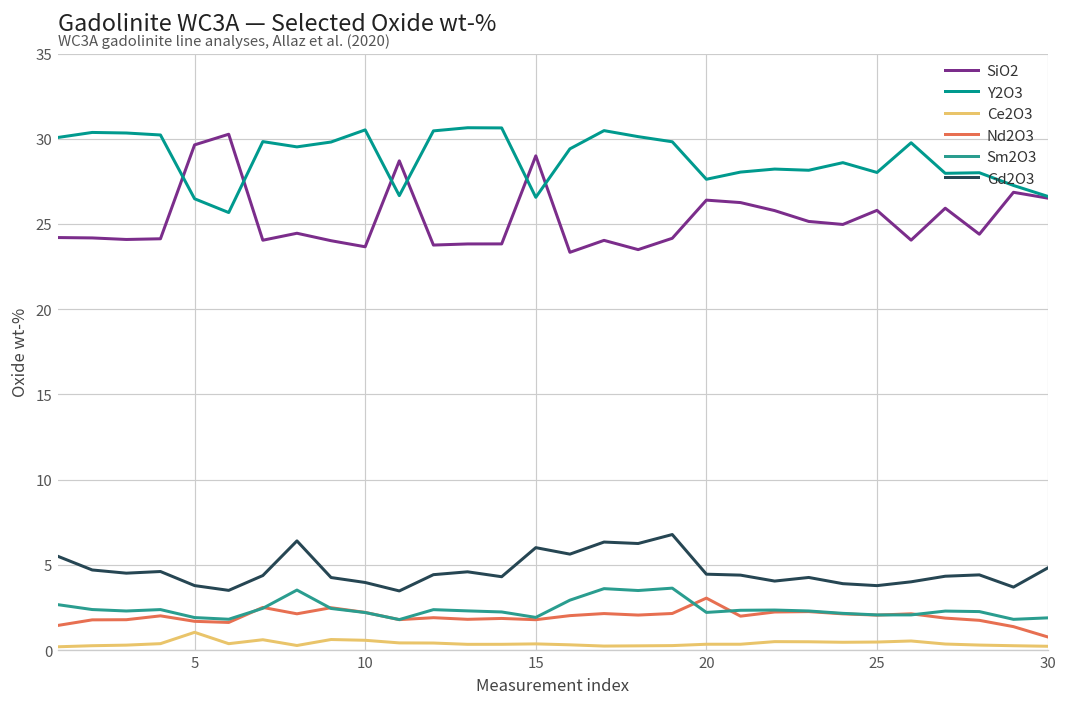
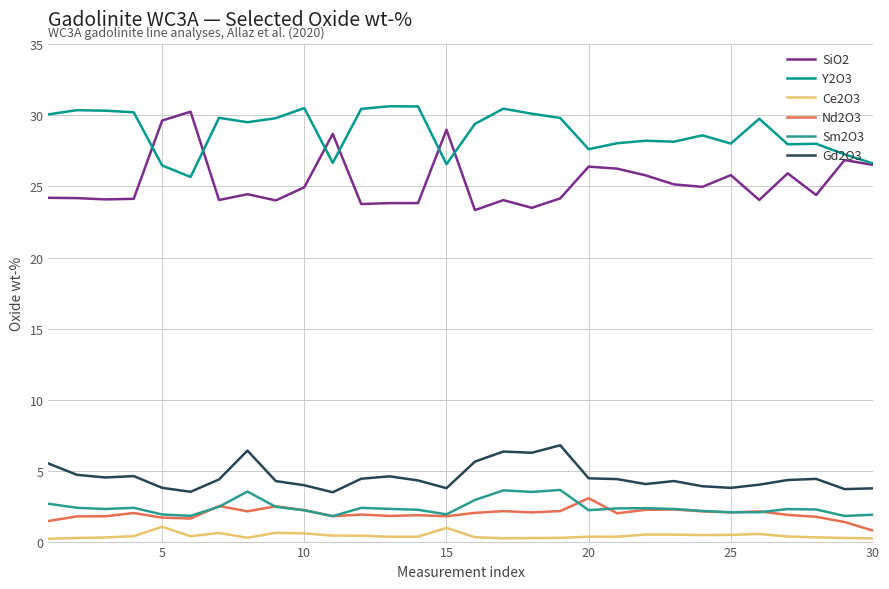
  {
    "SiO2": {
      "5": 29.6,
-     "10": 23.7,
+     "10": 24.9,
      "15": 29.0,
      "20": 26.4,
      "25": 25.8
    },
    "Ce2O3": {
      "5": 1.0,
      "10": 0.6,
-     "15": 0.4,
+     "15": 1.0,
      "20": 0.3,
      "25": 0.5,
      "30": 0.2
    },
    "Nd2O3": {
      "5": 1.7,
      "20": 3.0,
      "30": 0.8
    },
    "Gd2O3": {
      "5": 3.8,
      "10": 4.0,
-     "15": 6.0,
+     "15": 3.8,
      "20": 4.5,
      "25": 3.8,
-     "30": 4.8
+     "30": 3.7
    }
  }
